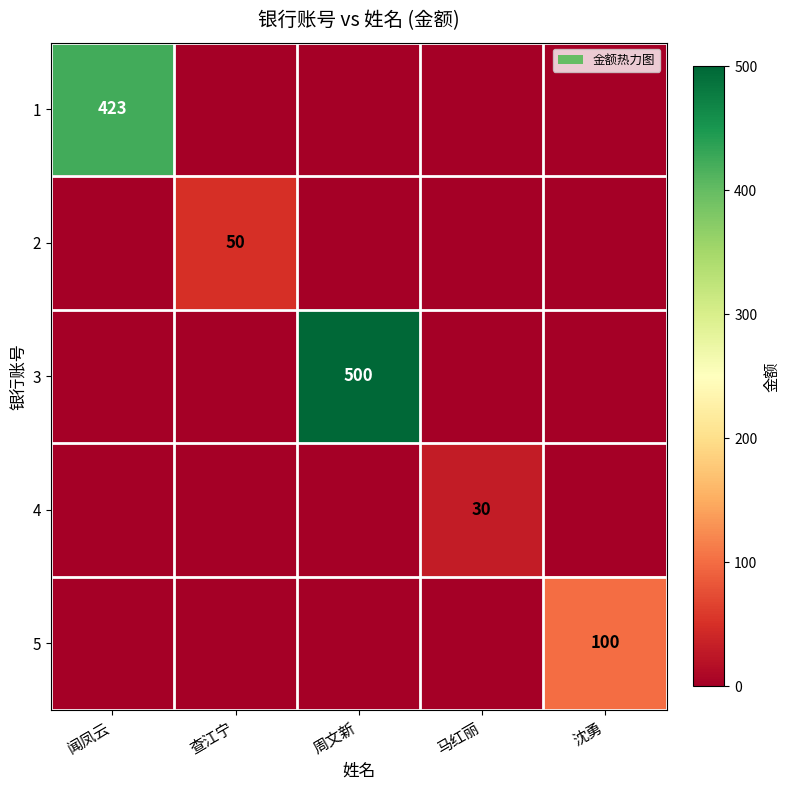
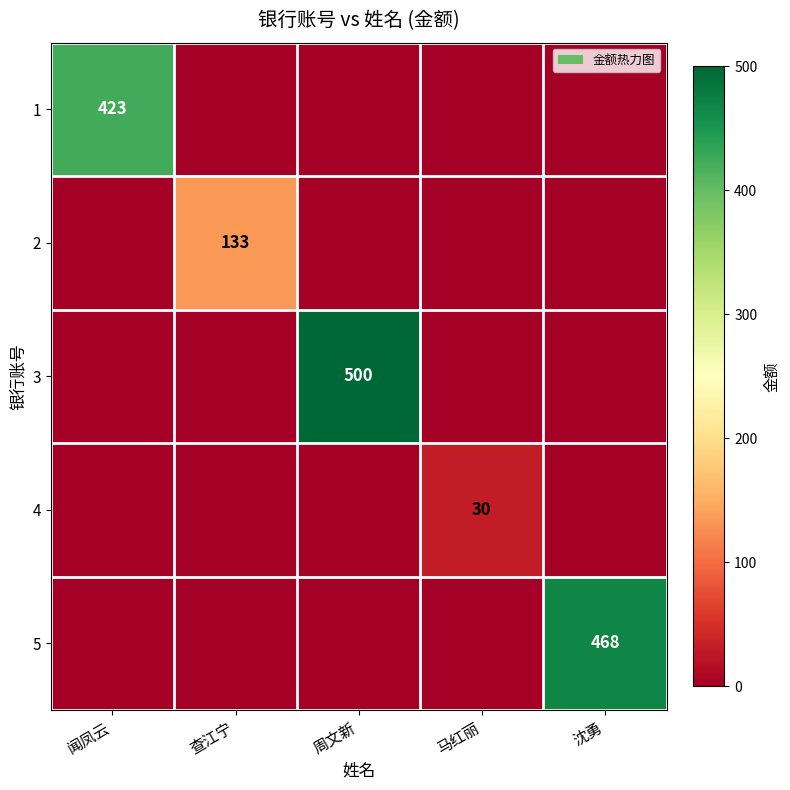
  {
    "1": {
      "闻凤云": 423
    },
    "2": {
-     "查江宁": 50
+     "查江宁": 133
    },
    "3": {
      "周文新": 500
    },
    "4": {
      "马红丽": 30
    },
    "5": {
-     "沈勇": 100
+     "沈勇": 468
    }
  }
